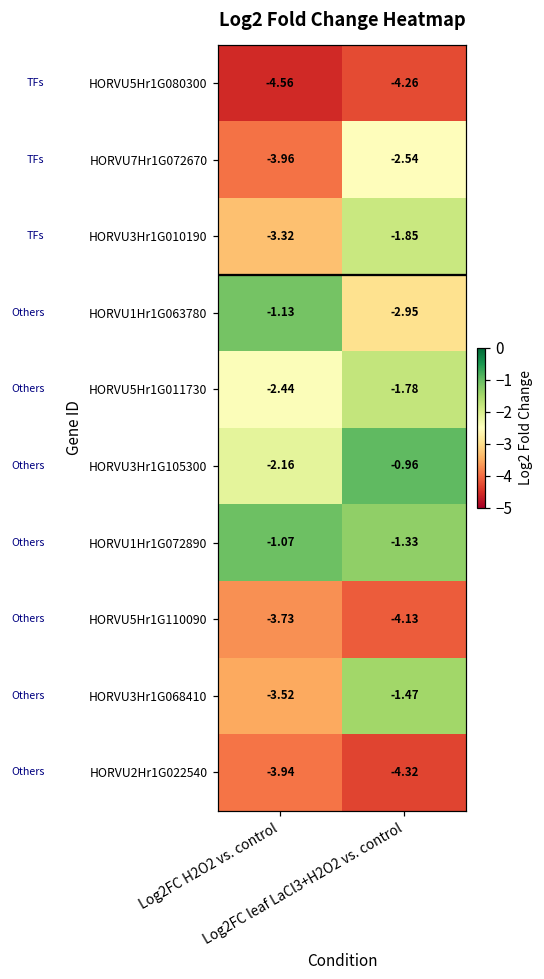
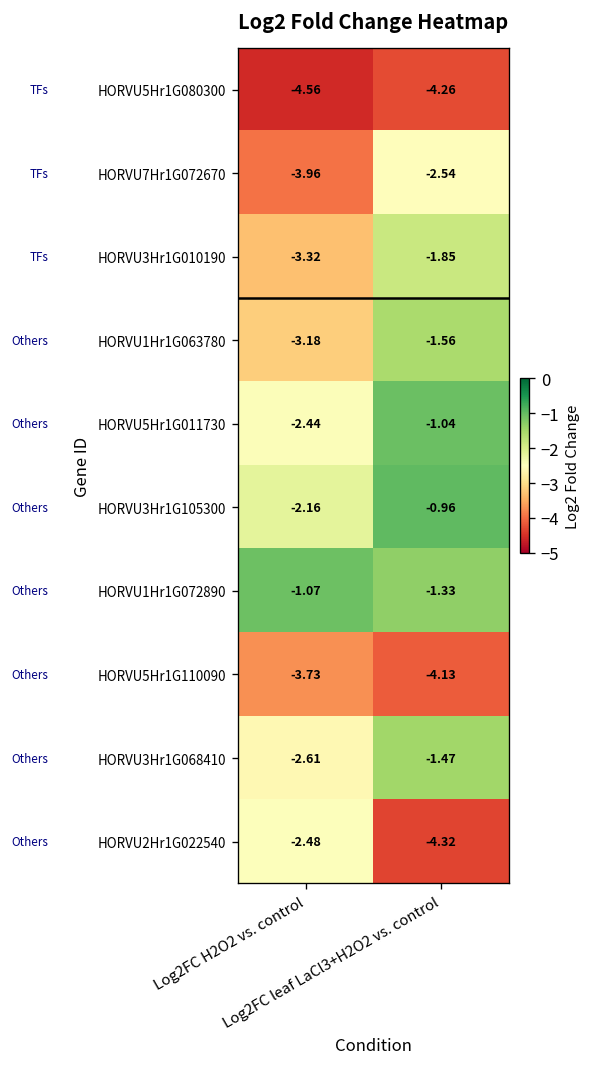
  {
    "HORVU5Hr1G080300": {
      "Log2FC H2O2 vs. control": -4.56,
      "Log2FC leaf LaCl3+H2O2 vs. control": -4.26
    },
    "HORVU7Hr1G072670": {
      "Log2FC H2O2 vs. control": -3.96,
      "Log2FC leaf LaCl3+H2O2 vs. control": -2.54
    },
    "HORVU3Hr1G010190": {
      "Log2FC H2O2 vs. control": -3.32,
      "Log2FC leaf LaCl3+H2O2 vs. control": -1.85
    },
    "HORVU1Hr1G063780": {
-     "Log2FC H2O2 vs. control": -1.13,
-     "Log2FC leaf LaCl3+H2O2 vs. control": -2.95
+     "Log2FC H2O2 vs. control": -3.18,
+     "Log2FC leaf LaCl3+H2O2 vs. control": -1.56
    },
    "HORVU5Hr1G011730": {
      "Log2FC H2O2 vs. control": -2.44,
-     "Log2FC leaf LaCl3+H2O2 vs. control": -1.78
+     "Log2FC leaf LaCl3+H2O2 vs. control": -1.04
    },
    "HORVU3Hr1G105300": {
      "Log2FC H2O2 vs. control": -2.16,
      "Log2FC leaf LaCl3+H2O2 vs. control": -0.96
    },
    "HORVU1Hr1G072890": {
      "Log2FC H2O2 vs. control": -1.07,
      "Log2FC leaf LaCl3+H2O2 vs. control": -1.33
    },
    "HORVU5Hr1G110090": {
      "Log2FC H2O2 vs. control": -3.73,
      "Log2FC leaf LaCl3+H2O2 vs. control": -4.13
    },
    "HORVU3Hr1G068410": {
-     "Log2FC H2O2 vs. control": -3.52,
+     "Log2FC H2O2 vs. control": -2.61,
      "Log2FC leaf LaCl3+H2O2 vs. control": -1.47
    },
    "HORVU2Hr1G022540": {
-     "Log2FC H2O2 vs. control": -3.94,
+     "Log2FC H2O2 vs. control": -2.48,
      "Log2FC leaf LaCl3+H2O2 vs. control": -4.32
    }
  }
